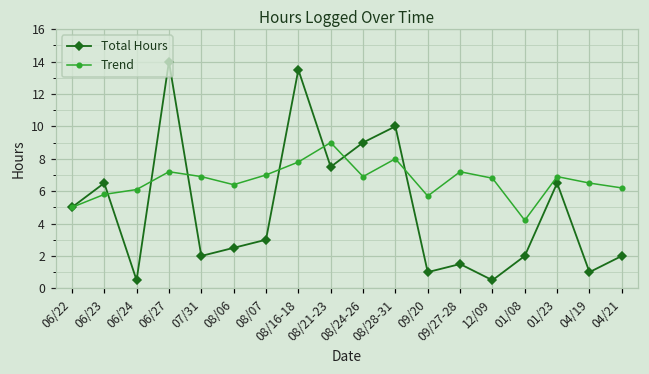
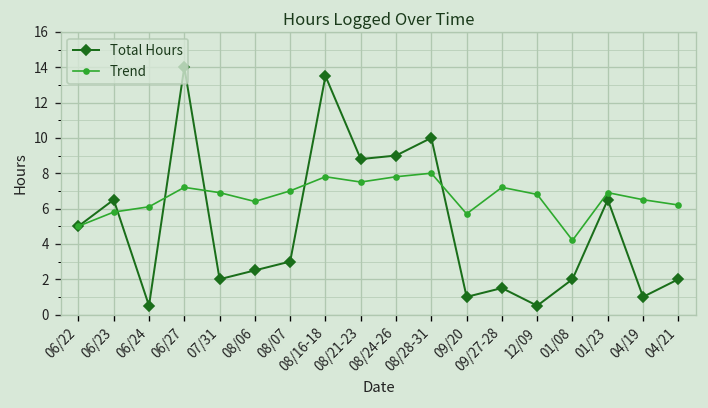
  {
    "Total Hours": {
      "06/23": 6.5,
      "06/24": 0.5,
      "07/31": 2.0,
      "08/06": 2.5,
      "08/07": 3.0,
      "08/16-18": 13.5,
-     "08/21-23": 7.5,
+     "08/21-23": 8.8,
      "08/24-26": 9.0,
      "08/28-31": 10.0,
      "09/20": 1.0,
      "09/27-28": 1.5,
      "12/09": 0.5,
      "01/08": 2.0,
      "01/23": 6.5,
      "04/19": 1.0,
      "04/21": 2.0
    },
    "Trend": {
      "06/23": 5.8,
      "06/24": 6.1,
      "06/27": 7.2,
      "07/31": 6.9,
      "08/06": 6.4,
      "08/07": 7.0,
      "08/16-18": 7.8,
-     "08/21-23": 9.0,
-     "08/24-26": 6.9,
+     "08/21-23": 7.5,
+     "08/24-26": 7.8,
      "08/28-31": 8.0,
      "09/20": 5.7,
      "09/27-28": 7.2,
      "12/09": 6.8,
      "01/08": 4.2,
      "01/23": 6.9,
      "04/19": 6.5,
      "04/21": 6.2
    }
  }
